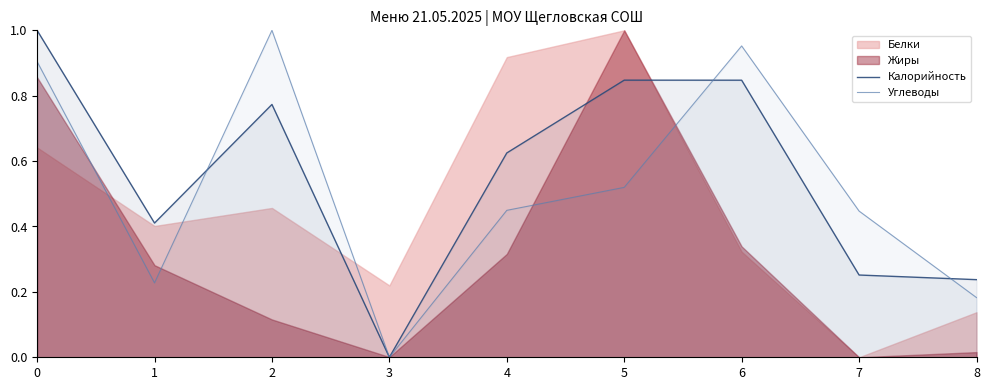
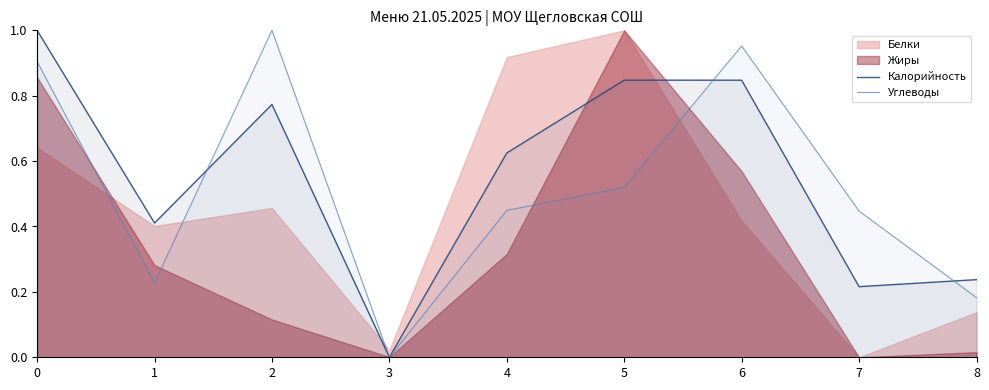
  {
    "Калорийность": {
      "0": 1.00,
      "1": 0.41,
      "2": 0.77,
      "4": 0.62,
      "5": 0.85,
      "6": 0.85,
-     "7": 0.25,
+     "7": 0.22,
      "8": 0.24
    },
    "Белки": {
      "0": 0.64,
      "1": 0.40,
      "2": 0.46,
-     "3": 0.22,
+     "3": 0.02,
      "4": 0.92,
-     "6": 0.32,
+     "6": 0.42,
      "8": 0.14
    },
    "Углеводы": {
      "0": 0.90,
      "1": 0.23,
      "2": 1.00,
      "4": 0.45,
      "5": 0.52,
      "6": 0.95,
      "7": 0.45,
      "8": 0.18
    },
    "Жиры": {
      "0": 0.86,
      "1": 0.28,
      "2": 0.12,
      "4": 0.32,
-     "6": 0.34,
+     "6": 0.57,
      "8": 0.02
    }
  }
